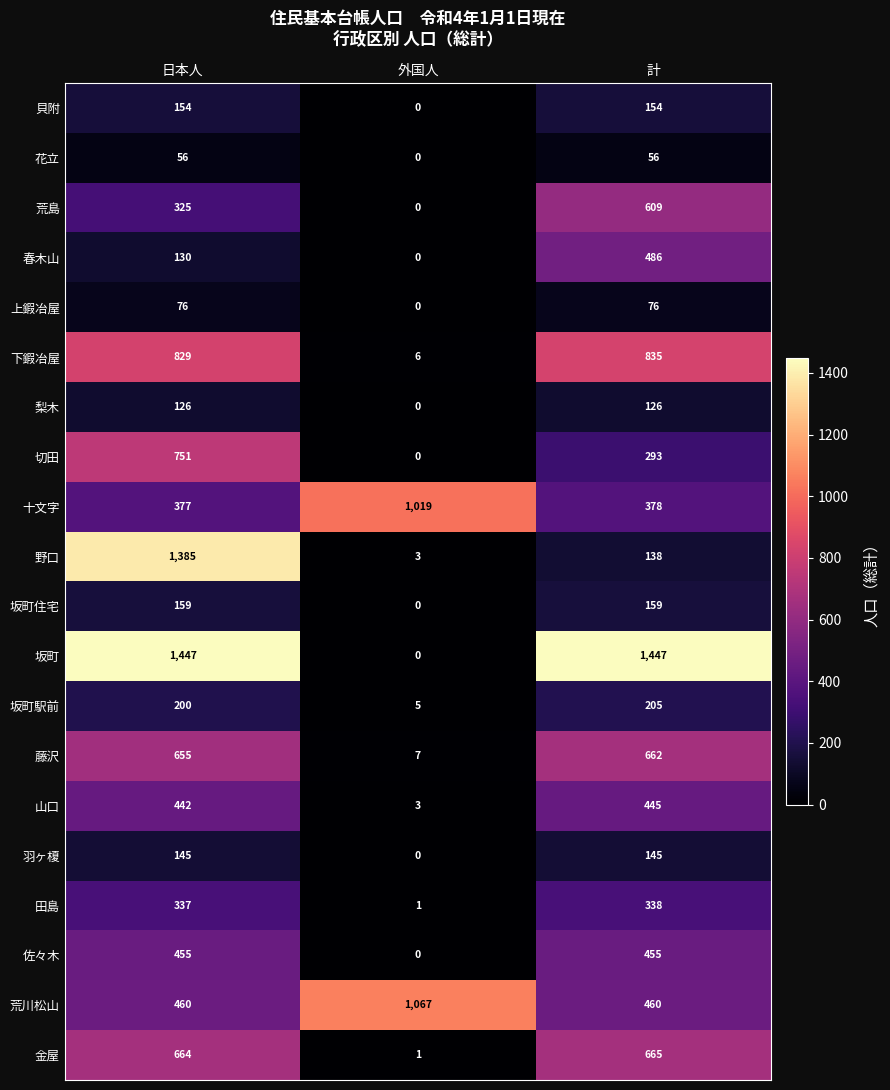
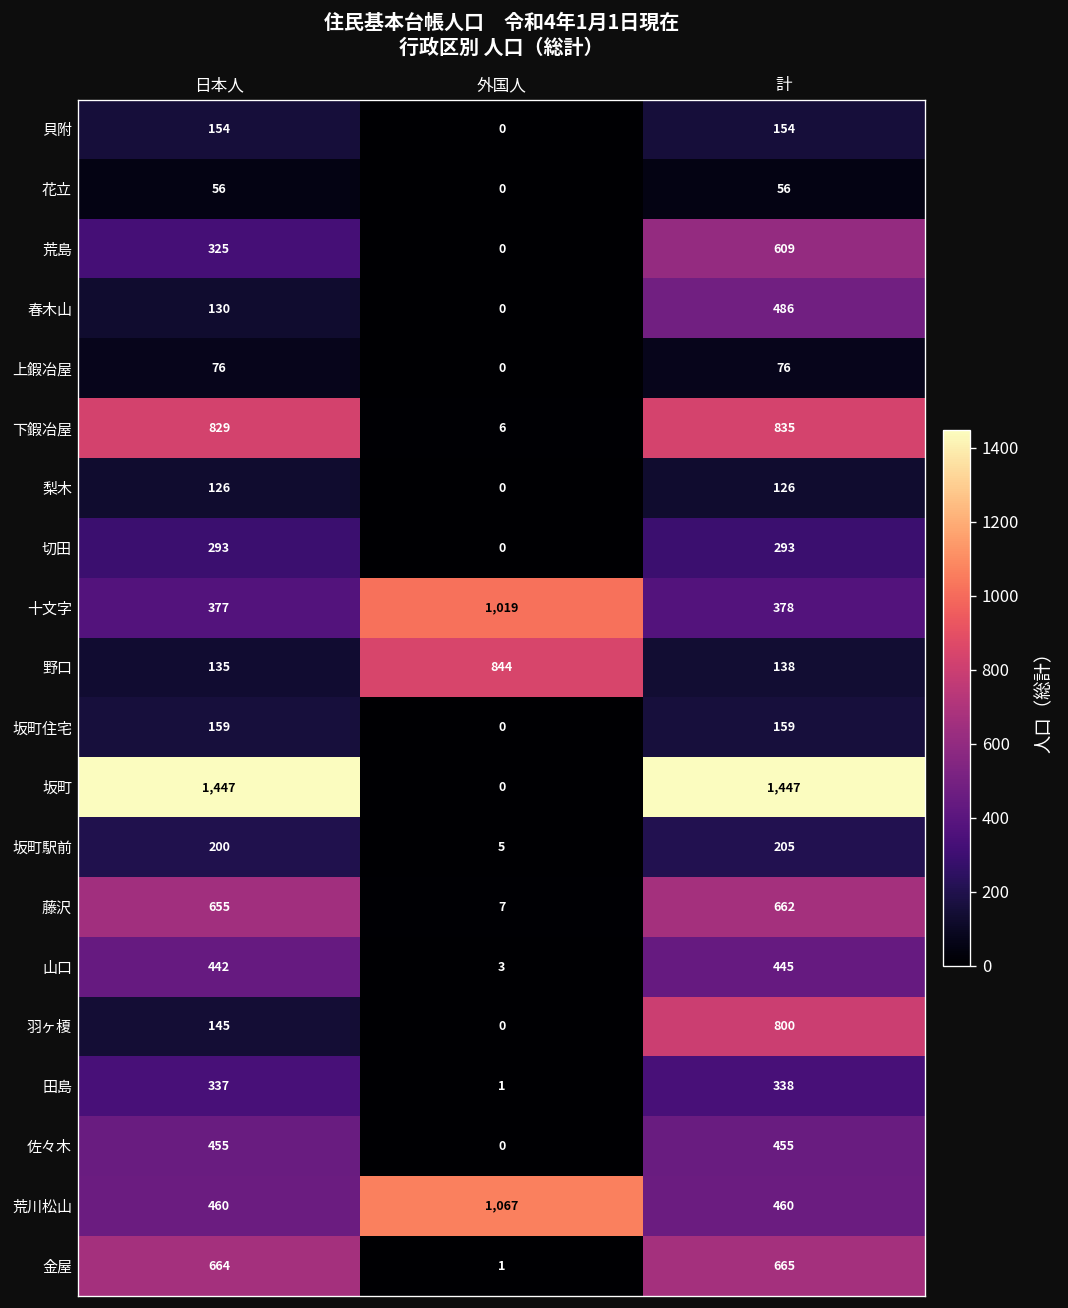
  {
    "貝附": {
      "日本人": "154",
      "外国人": "0",
      "計": "154"
    },
    "花立": {
      "日本人": "56",
      "外国人": "0",
      "計": "56"
    },
    "荒島": {
      "日本人": "325",
      "外国人": "0",
      "計": "609"
    },
    "春木山": {
      "日本人": "130",
      "外国人": "0",
      "計": "486"
    },
    "上鍜冶屋": {
      "日本人": "76",
      "外国人": "0",
      "計": "76"
    },
    "下鍜冶屋": {
      "日本人": "829",
      "外国人": "6",
      "計": "835"
    },
    "梨木": {
      "日本人": "126",
      "外国人": "0",
      "計": "126"
    },
    "切田": {
-     "日本人": "751",
+     "日本人": "293",
      "外国人": "0",
      "計": "293"
    },
    "十文字": {
      "日本人": "377",
      "外国人": "1,019",
      "計": "378"
    },
    "野口": {
-     "日本人": "1,385",
-     "外国人": "3",
+     "日本人": "135",
+     "外国人": "844",
      "計": "138"
    },
    "坂町住宅": {
      "日本人": "159",
      "外国人": "0",
      "計": "159"
    },
    "坂町": {
      "日本人": "1,447",
      "外国人": "0",
      "計": "1,447"
    },
    "坂町駅前": {
      "日本人": "200",
      "外国人": "5",
      "計": "205"
    },
    "藤沢": {
      "日本人": "655",
      "外国人": "7",
      "計": "662"
    },
    "山口": {
      "日本人": "442",
      "外国人": "3",
      "計": "445"
    },
    "羽ヶ榎": {
      "日本人": "145",
      "外国人": "0",
-     "計": "145"
+     "計": "800"
    },
    "田島": {
      "日本人": "337",
      "外国人": "1",
      "計": "338"
    },
    "佐々木": {
      "日本人": "455",
      "外国人": "0",
      "計": "455"
    },
    "荒川松山": {
      "日本人": "460",
      "外国人": "1,067",
      "計": "460"
    },
    "金屋": {
      "日本人": "664",
      "外国人": "1",
      "計": "665"
    }
  }
